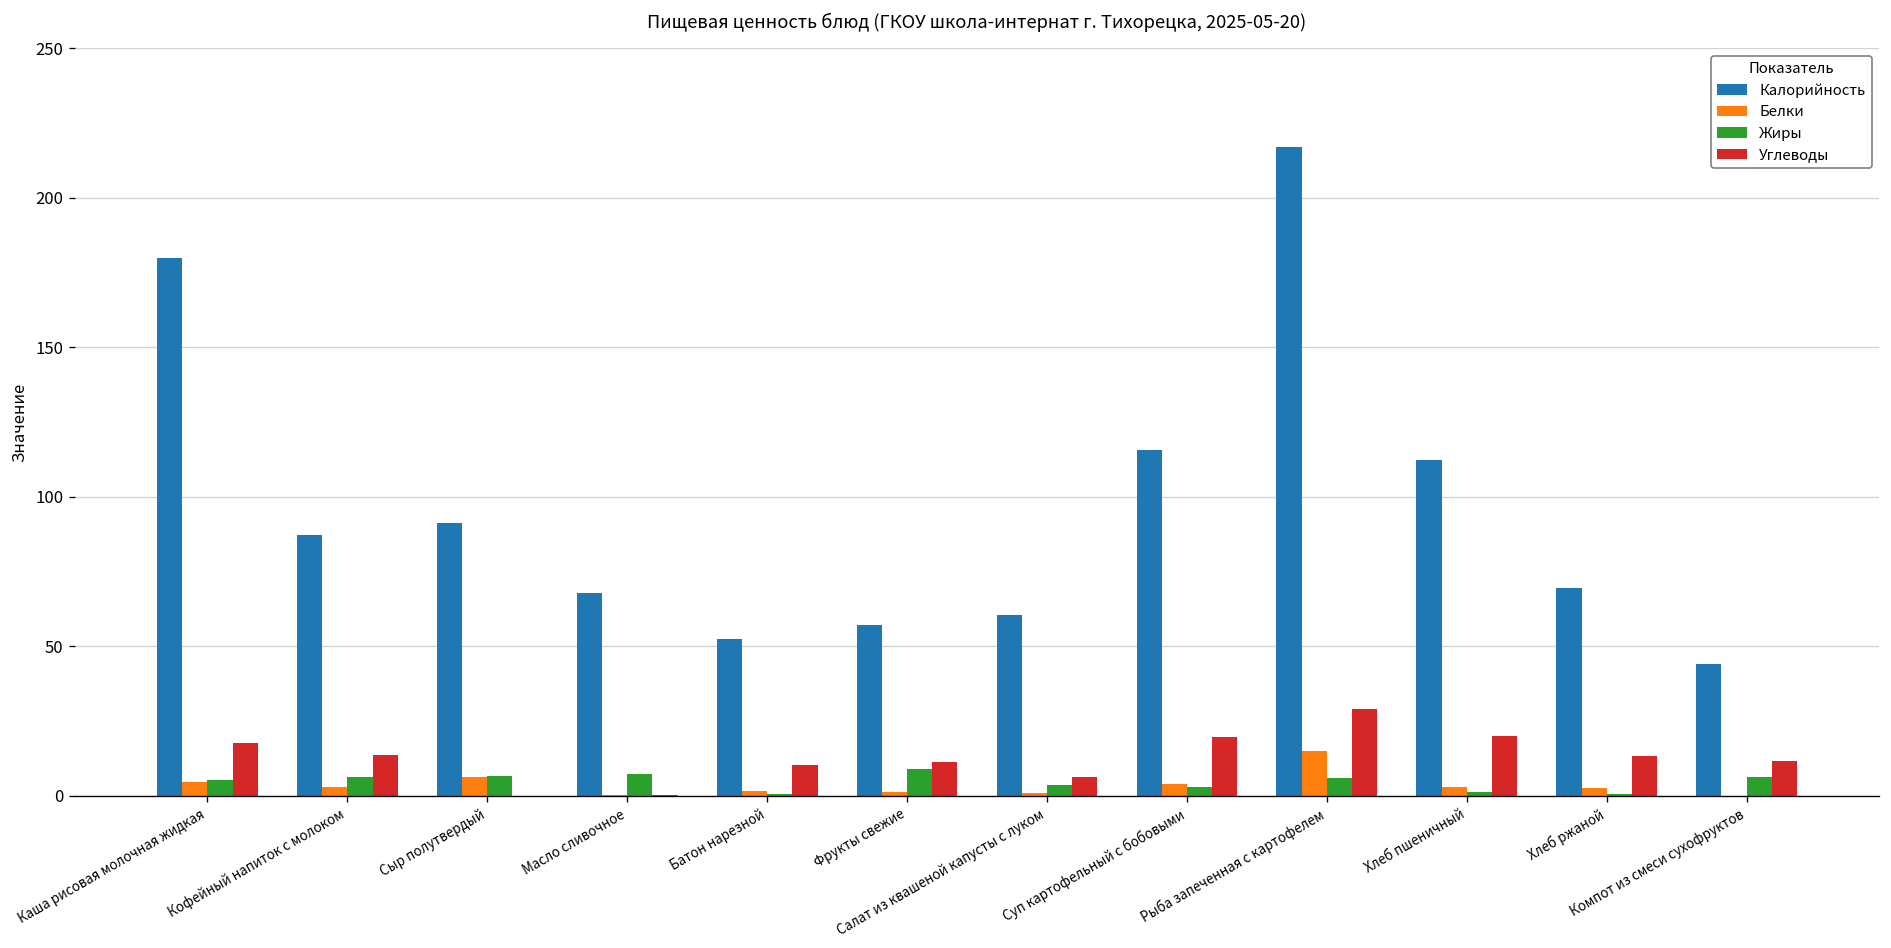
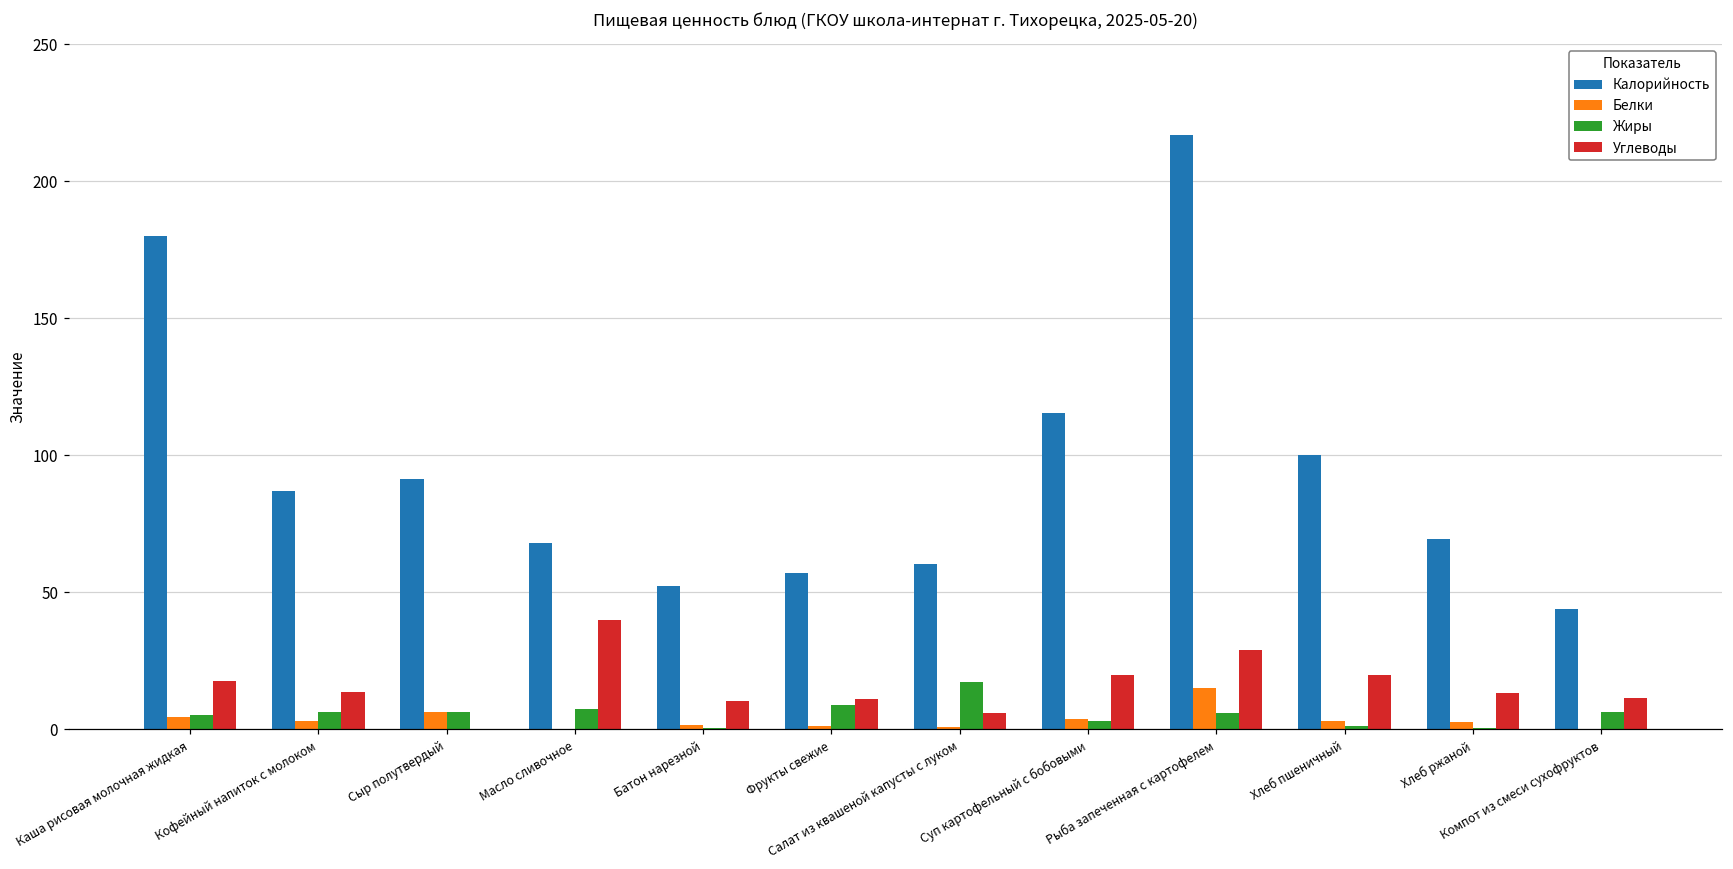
  {
    "Калорийность": {
      "Каша рисовая молочная жидкая": 180,
      "Кофейный напиток с молоком": 87,
      "Сыр полутвердый": 91,
      "Масло сливочное": 68,
      "Батон нарезной": 52,
      "Фрукты свежие": 57,
      "Салат из квашеной капусты с луком": 60,
      "Суп картофельный с бобовыми": 116,
      "Рыба запеченная с картофелем": 217,
-     "Хлеб пшеничный": 112,
+     "Хлеб пшеничный": 100,
      "Хлеб ржаной": 70,
      "Компот из смеси сухофруктов": 44
    },
    "Белки": {
      "Каша рисовая молочная жидкая": 5,
      "Кофейный напиток с молоком": 3,
      "Сыр полутвердый": 6,
      "Батон нарезной": 2,
      "Фрукты свежие": 1,
      "Суп картофельный с бобовыми": 4,
      "Рыба запеченная с картофелем": 15,
      "Хлеб пшеничный": 3,
      "Хлеб ржаной": 3
    },
    "Жиры": {
      "Каша рисовая молочная жидкая": 5,
      "Кофейный напиток с молоком": 6,
      "Сыр полутвердый": 7,
      "Масло сливочное": 7,
      "Фрукты свежие": 9,
-     "Салат из квашеной капусты с луком": 4,
+     "Салат из квашеной капусты с луком": 17,
      "Суп картофельный с бобовыми": 3,
      "Рыба запеченная с картофелем": 6,
      "Хлеб пшеничный": 1,
      "Компот из смеси сухофруктов": 6
    },
    "Углеводы": {
      "Каша рисовая молочная жидкая": 18,
      "Кофейный напиток с молоком": 14,
      "Сыр полутвердый": 0,
-     "Масло сливочное": 0,
+     "Масло сливочное": 40,
      "Батон нарезной": 10,
      "Фрукты свежие": 11,
      "Салат из квашеной капусты с луком": 6,
      "Суп картофельный с бобовыми": 20,
      "Рыба запеченная с картофелем": 29,
      "Хлеб пшеничный": 20,
      "Хлеб ржаной": 13,
      "Компот из смеси сухофруктов": 12
    }
  }
